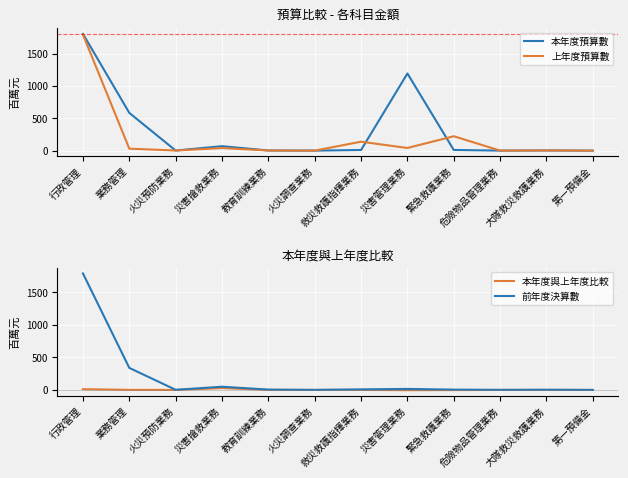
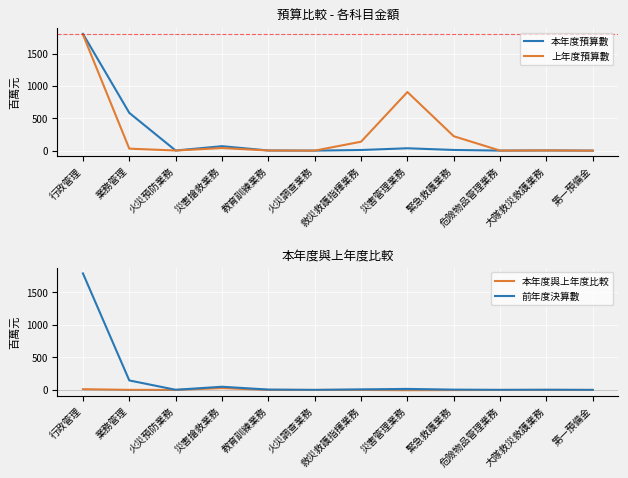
  {
    "預算比較 - 各科目金額": {
      "本年度預算數": {
        "業務管理": 600,
        "救災救護指揮業務": 0,
-       "災害管理業務": 1200,
+       "災害管理業務": 0,
        "緊急救護業務": 0
      },
      "上年度預算數": {
        "業務管理": 0,
        "救災救護指揮業務": 100,
-       "災害管理業務": 0,
+       "災害管理業務": 900,
        "緊急救護業務": 200
      }
    },
    "本年度與上年度比較": {
      "本年度與上年度比較": {
        "行政管理": 0,
        "業務管理": 0
      },
      "前年度決算數": {
        "行政管理": 1800,
-       "業務管理": 300
+       "業務管理": 100
      }
    }
  }
